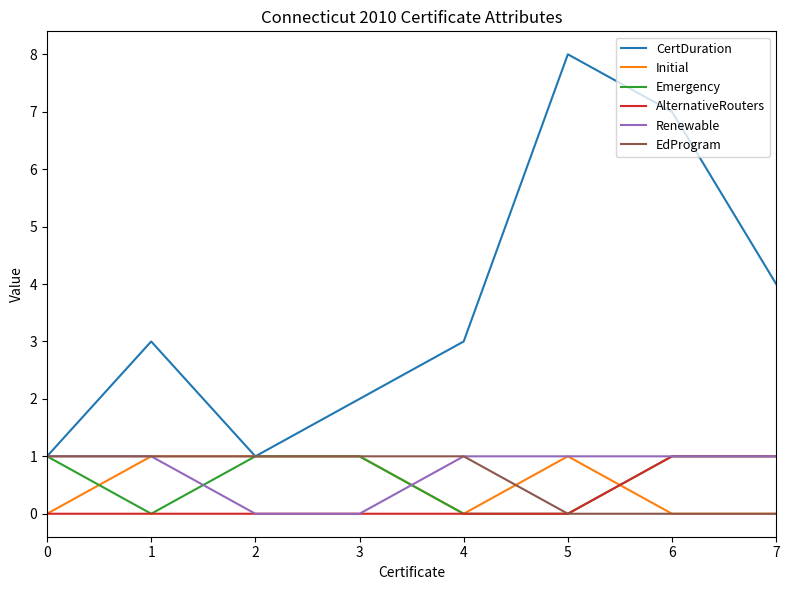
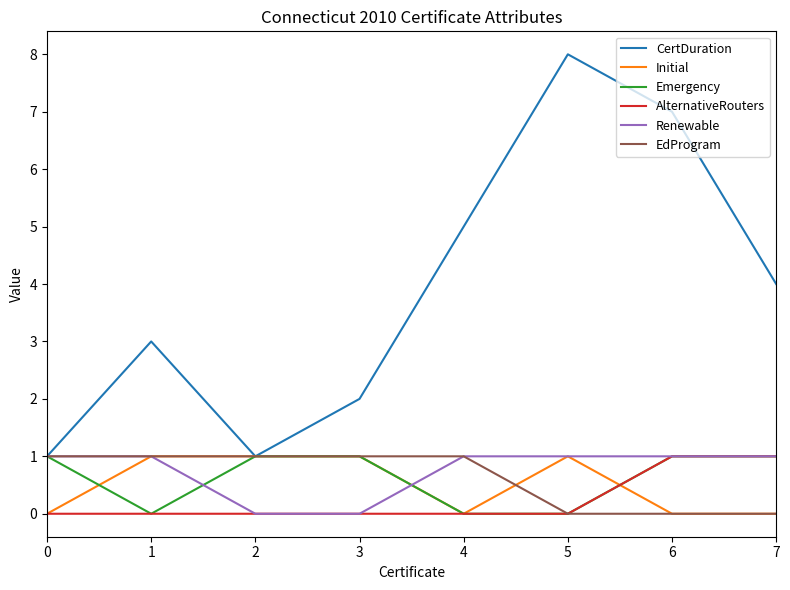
  {
    "CertDuration": {
      "1": 3,
      "3": 2,
-     "4": 3,
+     "4": 5,
      "5": 8,
      "7": 4
    }
  }
